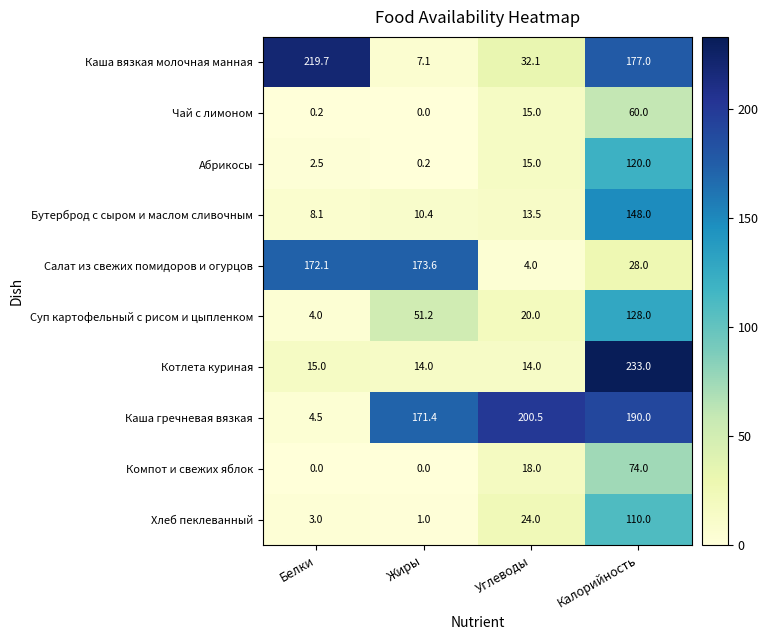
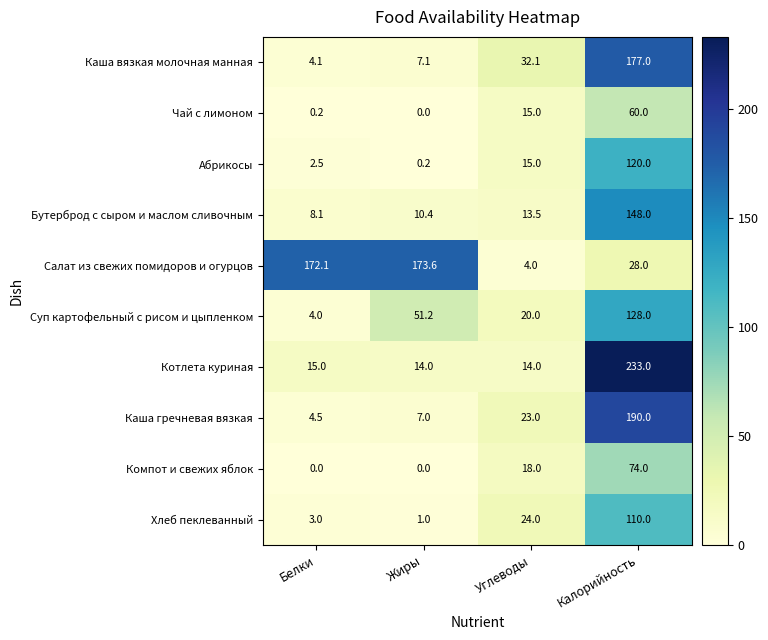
  {
    "Каша вязкая молочная манная": {
-     "Белки": 219.7,
+     "Белки": 4.1,
      "Жиры": 7.1,
      "Углеводы": 32.1,
      "Калорийность": 177.0
    },
    "Чай с лимоном": {
      "Белки": 0.2,
      "Жиры": 0.0,
      "Углеводы": 15.0,
      "Калорийность": 60.0
    },
    "Абрикосы": {
      "Белки": 2.5,
      "Жиры": 0.2,
      "Углеводы": 15.0,
      "Калорийность": 120.0
    },
    "Бутерброд с сыром и маслом сливочным": {
      "Белки": 8.1,
      "Жиры": 10.4,
      "Углеводы": 13.5,
      "Калорийность": 148.0
    },
    "Салат из свежих помидоров и огурцов": {
      "Белки": 172.1,
      "Жиры": 173.6,
      "Углеводы": 4.0,
      "Калорийность": 28.0
    },
    "Суп картофельный с рисом и цыпленком": {
      "Белки": 4.0,
      "Жиры": 51.2,
      "Углеводы": 20.0,
      "Калорийность": 128.0
    },
    "Котлета куриная": {
      "Белки": 15.0,
      "Жиры": 14.0,
      "Углеводы": 14.0,
      "Калорийность": 233.0
    },
    "Каша гречневая вязкая": {
      "Белки": 4.5,
-     "Жиры": 171.4,
-     "Углеводы": 200.5,
+     "Жиры": 7.0,
+     "Углеводы": 23.0,
      "Калорийность": 190.0
    },
    "Компот и свежих яблок": {
      "Белки": 0.0,
      "Жиры": 0.0,
      "Углеводы": 18.0,
      "Калорийность": 74.0
    },
    "Хлеб пеклеванный": {
      "Белки": 3.0,
      "Жиры": 1.0,
      "Углеводы": 24.0,
      "Калорийность": 110.0
    }
  }
